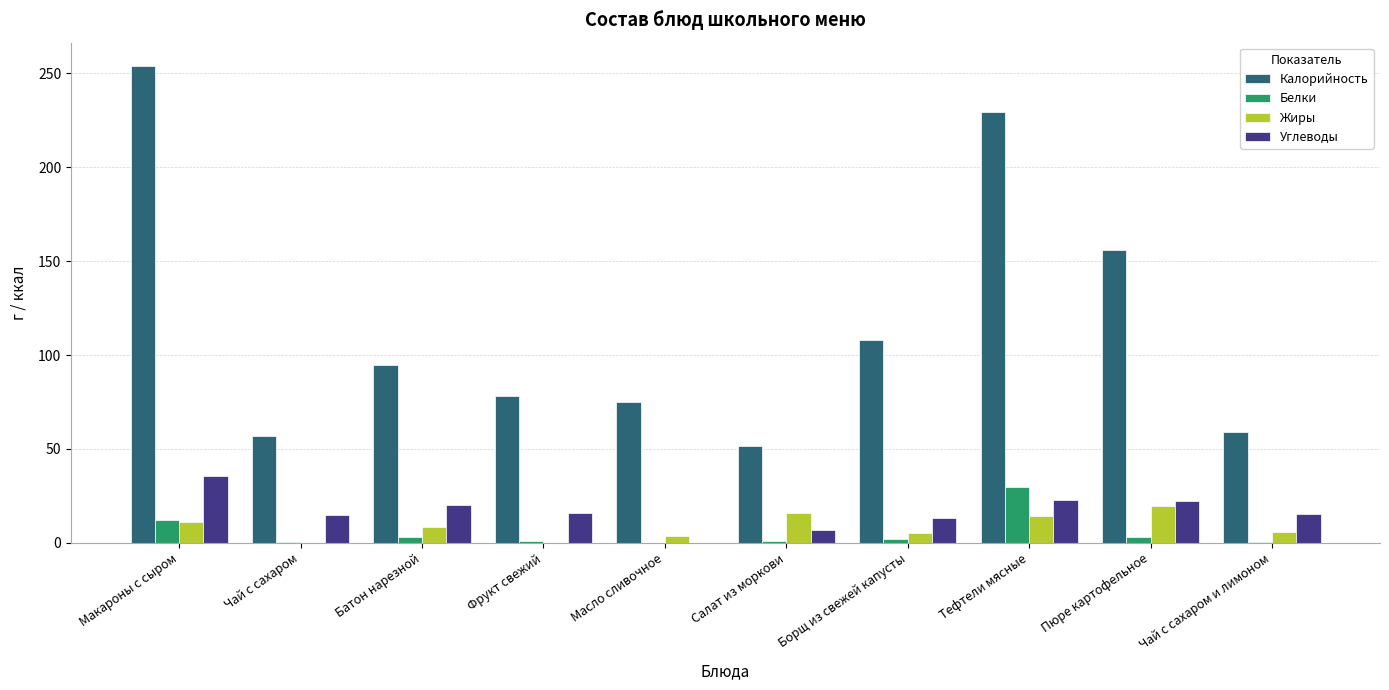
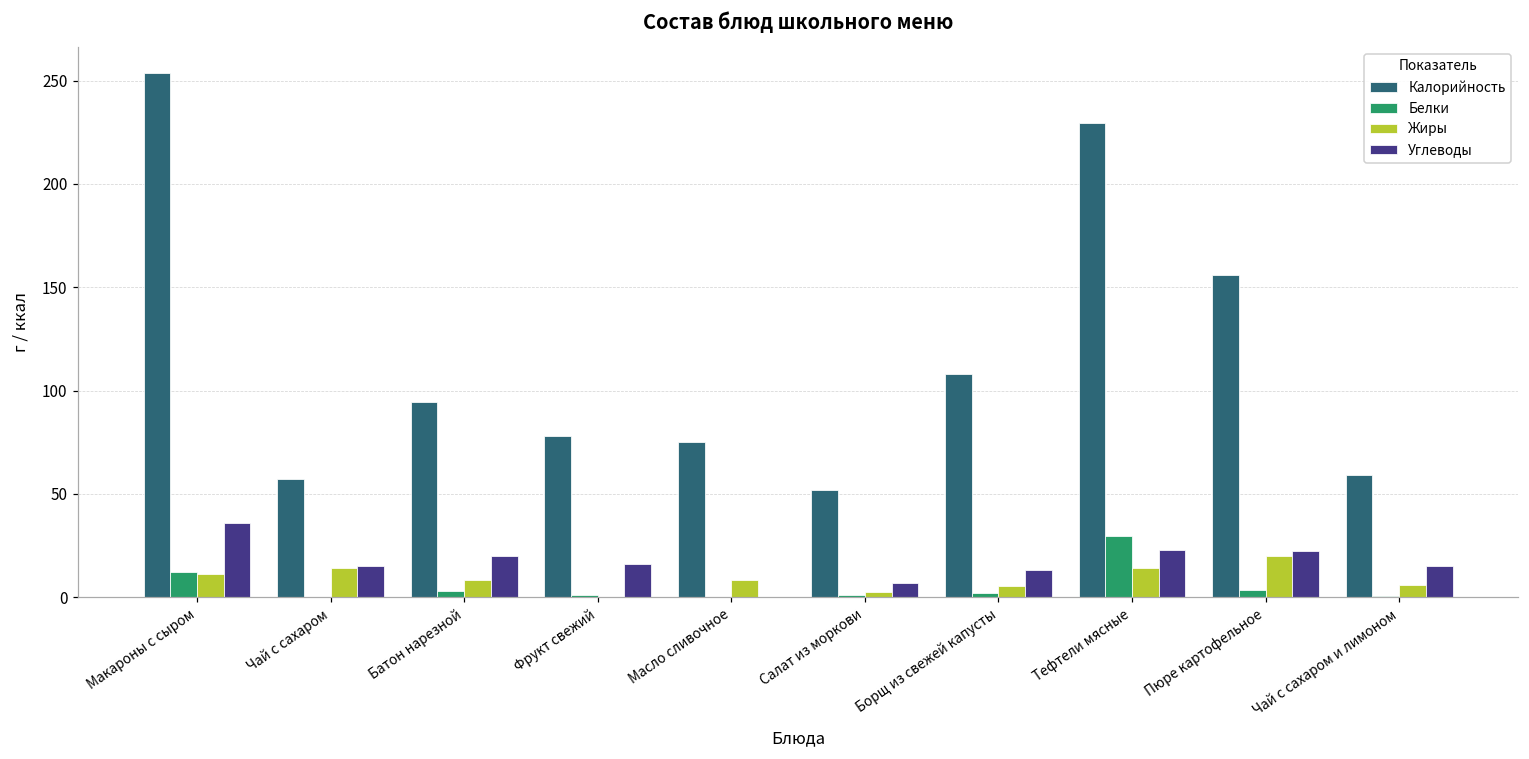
  {
    "Жиры": {
      "Макароны с сыром": 11,
-     "Чай с сахаром": 0,
+     "Чай с сахаром": 14,
      "Батон нарезной": 8,
      "Фрукт свежий": 0,
-     "Масло сливочное": 3,
-     "Салат из моркови": 16,
+     "Масло сливочное": 8,
+     "Салат из моркови": 2,
      "Борщ из свежей капусты": 5,
      "Тефтели мясные": 14,
      "Пюре картофельное": 20,
      "Чай с сахаром и лимоном": 6
    }
  }
